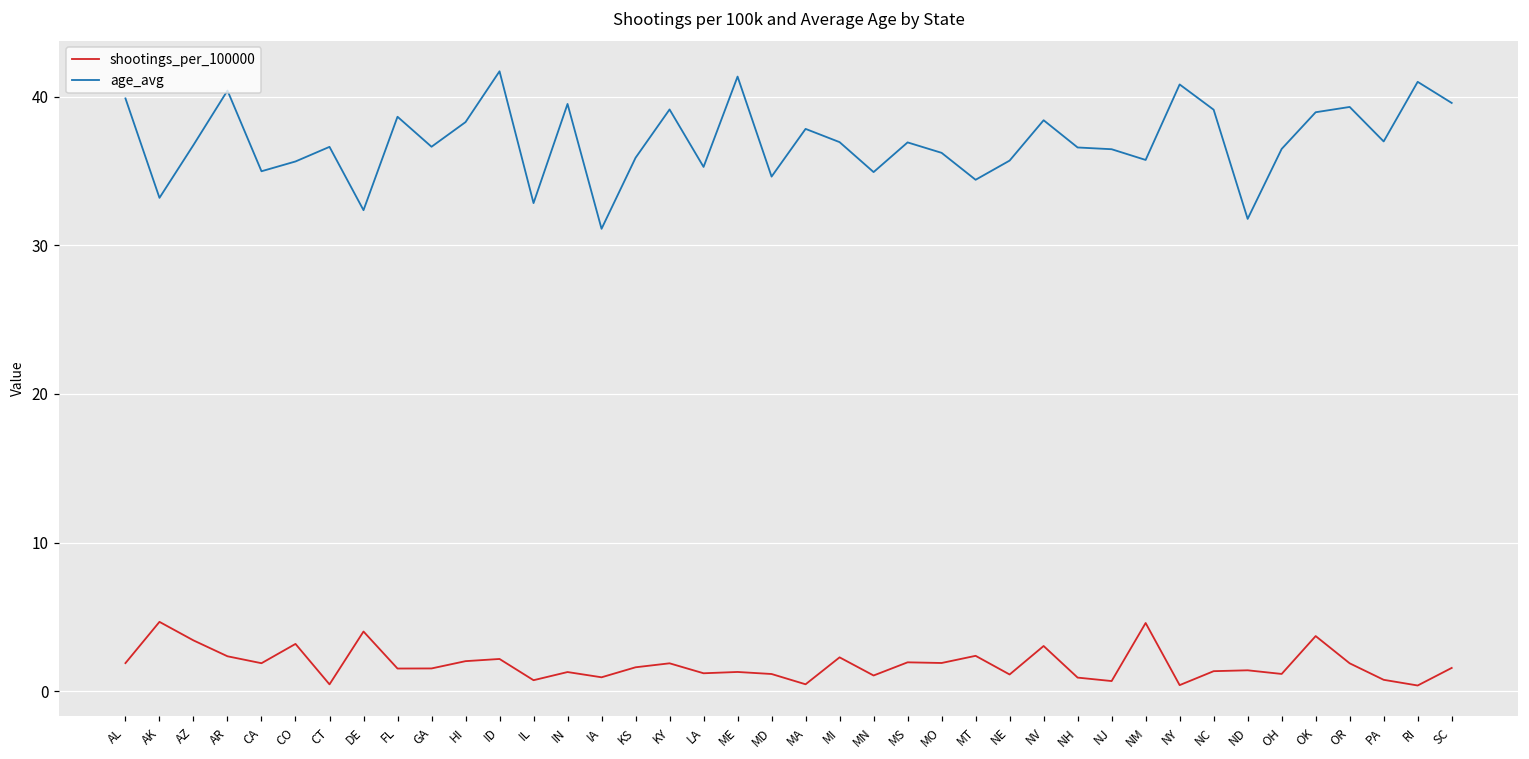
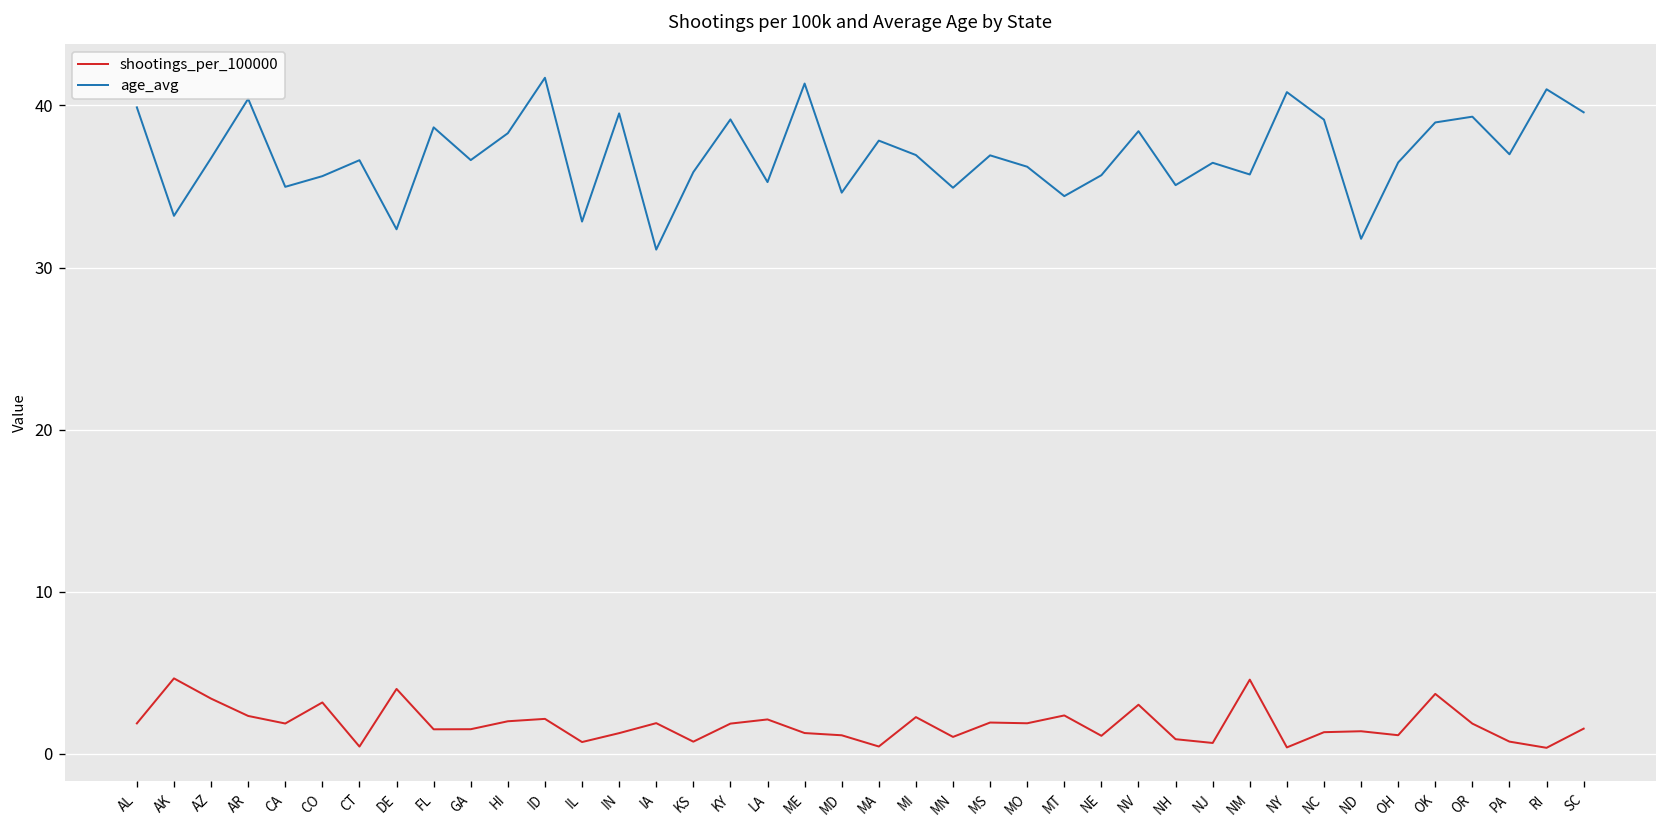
  {
    "shootings_per_100000": {
      "AL": 1.9,
      "AK": 4.7,
      "AZ": 3.4,
      "AR": 2.3,
      "CA": 1.9,
      "CO": 3.2,
      "CT": 0.5,
      "DE": 4.0,
      "FL": 1.5,
      "GA": 1.5,
      "HI": 2.0,
      "ID": 2.2,
      "IL": 0.7,
      "IN": 1.3,
-     "IA": 0.9,
-     "KS": 1.6,
+     "IA": 1.9,
+     "KS": 0.8,
      "KY": 1.9,
-     "LA": 1.2,
+     "LA": 2.1,
      "ME": 1.3,
      "MD": 1.2,
      "MA": 0.5,
      "MI": 2.3,
      "MN": 1.1,
      "MS": 1.9,
      "MO": 1.9,
      "MT": 2.4,
      "NE": 1.1,
      "NV": 3.0,
      "NH": 0.9,
      "NJ": 0.7,
      "NM": 4.6,
      "NY": 0.4,
      "NC": 1.3,
      "ND": 1.4,
      "OH": 1.2,
      "OK": 3.7,
      "OR": 1.9,
      "PA": 0.8,
      "RI": 0.4,
      "SC": 1.6
    },
    "age_avg": {
      "AL": 39.9,
      "AK": 33.2,
      "AZ": 36.8,
      "CA": 35.0,
      "CO": 35.6,
      "CT": 36.6,
      "DE": 32.4,
      "FL": 38.7,
      "GA": 36.6,
      "HI": 38.3,
      "ID": 41.7,
      "IL": 32.8,
      "IN": 39.5,
      "IA": 31.1,
      "KS": 35.9,
      "KY": 39.1,
      "LA": 35.3,
      "ME": 41.4,
      "MD": 34.6,
      "MA": 37.8,
      "MI": 36.9,
      "MN": 34.9,
      "MS": 36.9,
      "MO": 36.2,
      "MT": 34.4,
      "NE": 35.7,
      "NV": 38.4,
-     "NH": 36.6,
+     "NH": 35.1,
      "NJ": 36.5,
      "NM": 35.7,
      "NY": 40.8,
      "NC": 39.1,
      "ND": 31.8,
      "OH": 36.5,
      "OK": 39.0,
      "OR": 39.3,
      "PA": 37.0,
      "RI": 41.0,
      "SC": 39.6
    }
  }
